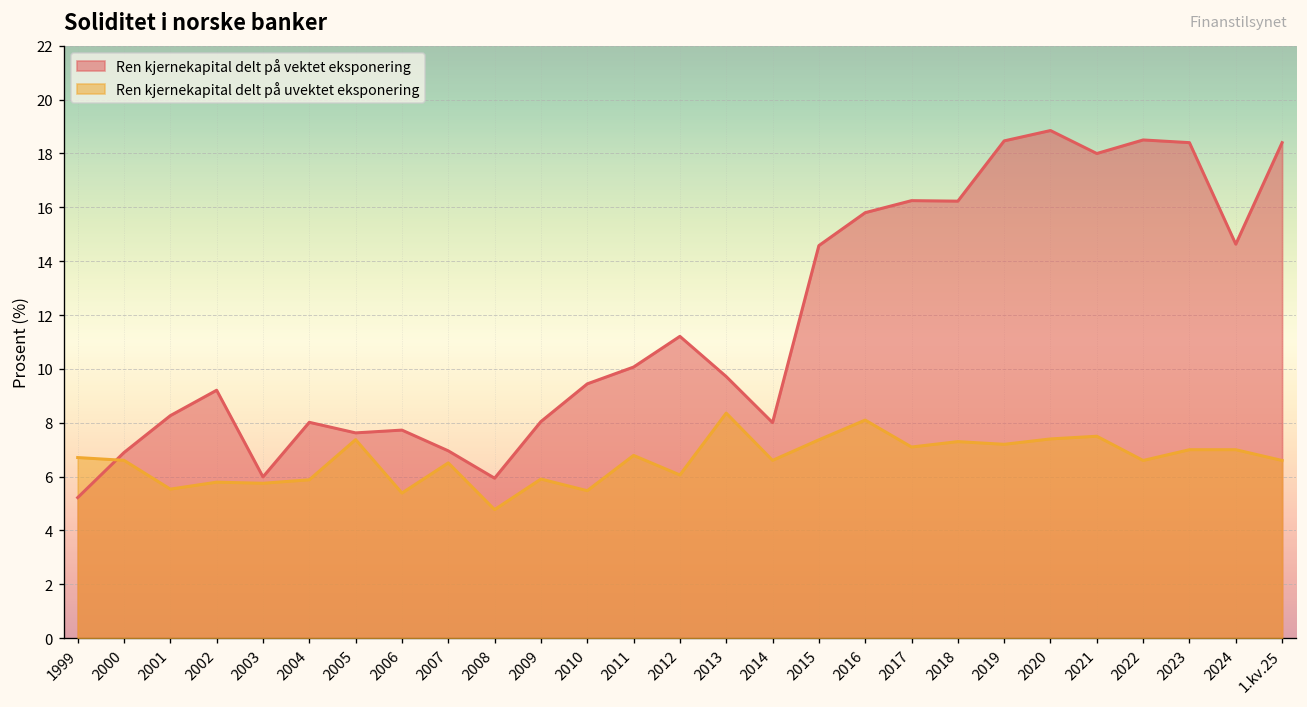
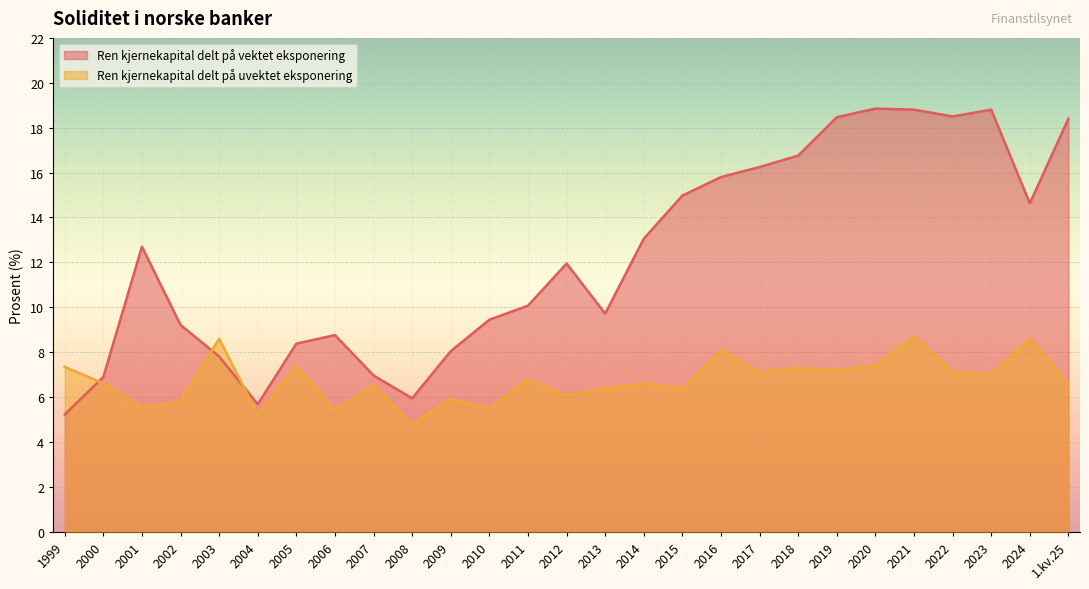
  {
    "Ren kjernekapital delt på vektet eksponering": {
      "1999": 5.2,
      "2000": 6.9,
-     "2001": 8.3,
+     "2001": 12.7,
      "2002": 9.2,
-     "2003": 6.0,
-     "2004": 8.0,
-     "2005": 7.6,
-     "2006": 7.7,
+     "2003": 7.8,
+     "2004": 5.7,
+     "2005": 8.4,
+     "2006": 8.8,
      "2007": 7.0,
      "2008": 5.9,
      "2009": 8.0,
      "2010": 9.4,
      "2011": 10.1,
-     "2012": 11.2,
+     "2012": 11.9,
      "2013": 9.7,
-     "2014": 8.0,
-     "2015": 14.6,
+     "2014": 13.1,
+     "2015": 15.0,
      "2016": 15.8,
      "2017": 16.2,
-     "2018": 16.2,
+     "2018": 16.8,
      "2019": 18.5,
      "2020": 18.8,
-     "2021": 18.0,
+     "2021": 18.8,
      "2022": 18.5,
-     "2023": 18.4,
+     "2023": 18.8,
      "2024": 14.6,
      "1.kv.25": 18.4
    },
    "Ren kjernekapital delt på uvektet eksponering": {
-     "1999": 6.7,
+     "1999": 7.3,
      "2000": 6.6,
      "2001": 5.5,
      "2002": 5.8,
-     "2003": 5.8,
-     "2004": 5.9,
+     "2003": 8.6,
+     "2004": 5.2,
      "2005": 7.4,
      "2006": 5.4,
      "2007": 6.5,
      "2008": 4.8,
      "2009": 5.9,
      "2010": 5.5,
      "2011": 6.8,
      "2012": 6.1,
-     "2013": 8.4,
+     "2013": 6.4,
      "2014": 6.6,
-     "2015": 7.4,
+     "2015": 6.4,
      "2016": 8.1,
      "2017": 7.1,
      "2018": 7.3,
      "2019": 7.2,
      "2020": 7.4,
-     "2021": 7.5,
-     "2022": 6.6,
+     "2021": 8.7,
+     "2022": 7.1,
      "2023": 7.0,
-     "2024": 7.0,
+     "2024": 8.6,
      "1.kv.25": 6.6
    }
  }
